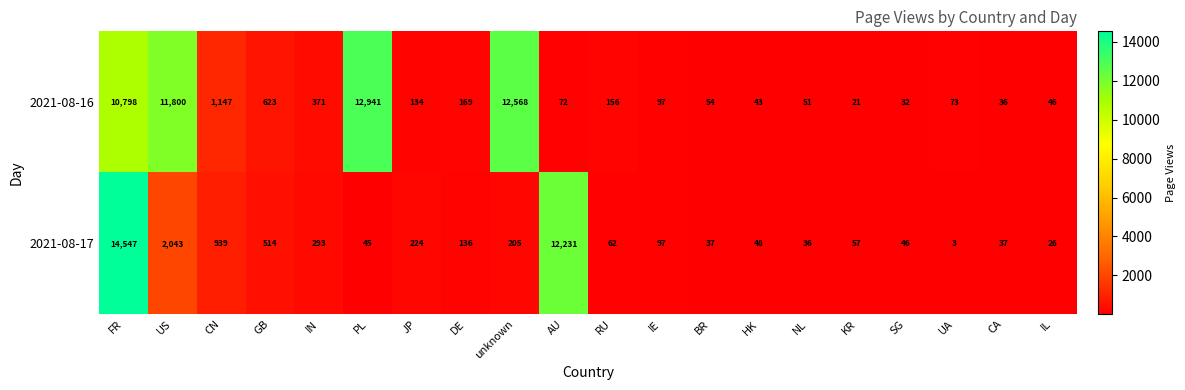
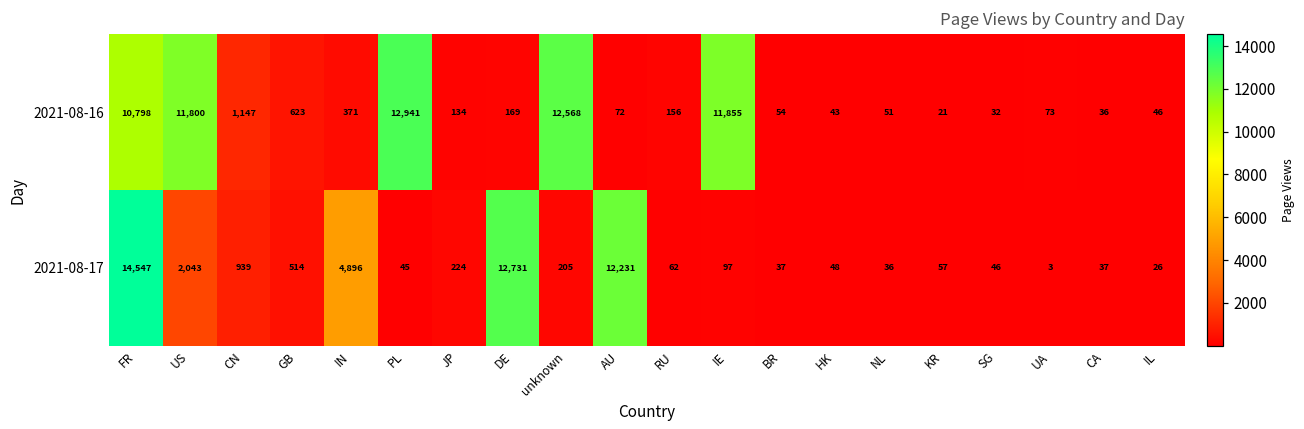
  {
    "2021-08-16": {
      "FR": "10,798",
      "US": "11,800",
      "CN": "1,147",
      "GB": "623",
      "IN": "371",
      "PL": "12,941",
      "JP": "134",
      "DE": "169",
      "unknown": "12,568",
      "AU": "72",
      "RU": "156",
-     "IE": "97",
+     "IE": "11,855",
      "BR": "54",
      "HK": "43",
      "NL": "51",
      "KR": "21",
      "SG": "32",
      "UA": "73",
      "CA": "36",
      "IL": "46"
    },
    "2021-08-17": {
      "FR": "14,547",
      "US": "2,043",
      "CN": "939",
      "GB": "514",
-     "IN": "293",
+     "IN": "4,896",
      "PL": "45",
      "JP": "224",
-     "DE": "136",
+     "DE": "12,731",
      "unknown": "205",
      "AU": "12,231",
      "RU": "62",
      "IE": "97",
      "BR": "37",
      "HK": "48",
      "NL": "36",
      "KR": "57",
      "SG": "46",
      "UA": "3",
      "CA": "37",
      "IL": "26"
    }
  }
